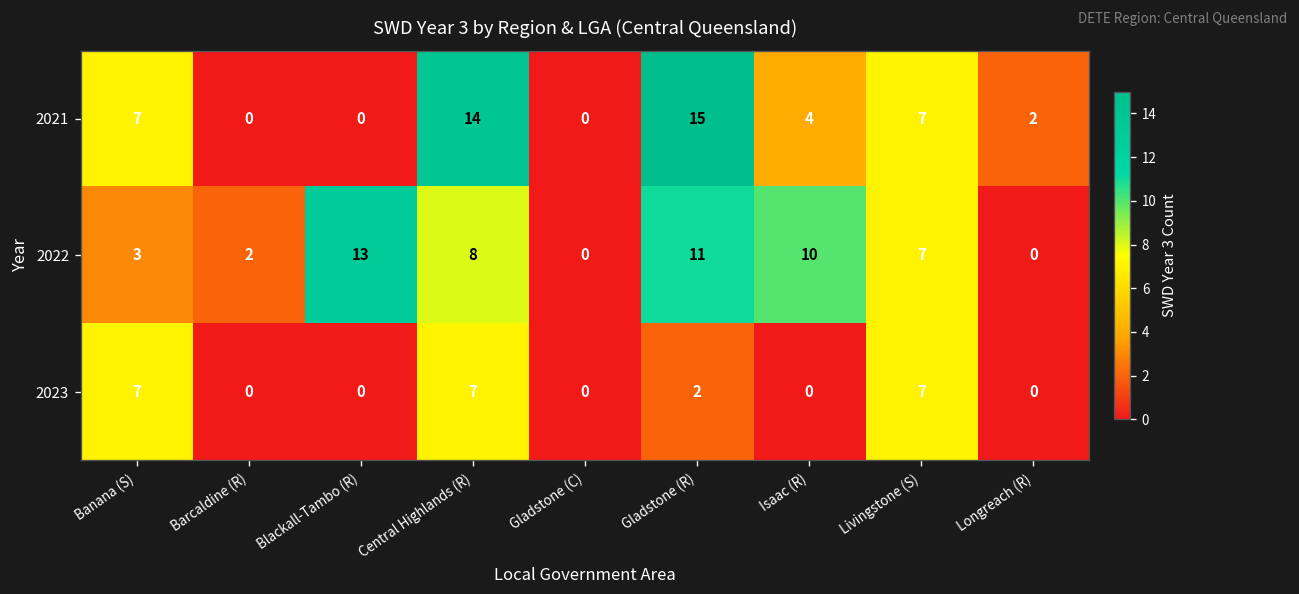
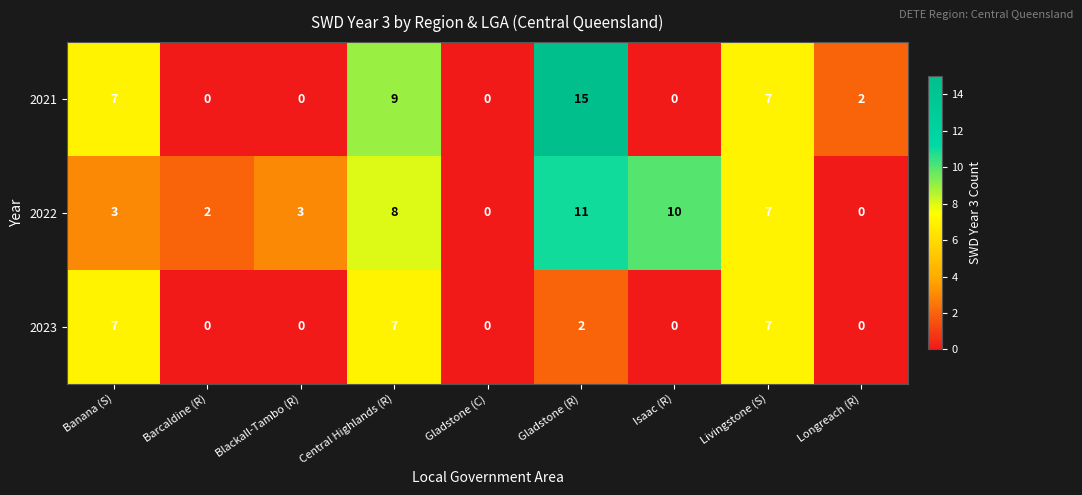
  {
    "2021": {
      "Banana (S)": 7,
      "Barcaldine (R)": 0,
      "Blackall-Tambo (R)": 0,
-     "Central Highlands (R)": 14,
+     "Central Highlands (R)": 9,
      "Gladstone (C)": 0,
      "Gladstone (R)": 15,
-     "Isaac (R)": 4,
+     "Isaac (R)": 0,
      "Livingstone (S)": 7,
      "Longreach (R)": 2
    },
    "2022": {
      "Banana (S)": 3,
      "Barcaldine (R)": 2,
-     "Blackall-Tambo (R)": 13,
+     "Blackall-Tambo (R)": 3,
      "Central Highlands (R)": 8,
      "Gladstone (C)": 0,
      "Gladstone (R)": 11,
      "Isaac (R)": 10,
      "Livingstone (S)": 7,
      "Longreach (R)": 0
    },
    "2023": {
      "Banana (S)": 7,
      "Barcaldine (R)": 0,
      "Blackall-Tambo (R)": 0,
      "Central Highlands (R)": 7,
      "Gladstone (C)": 0,
      "Gladstone (R)": 2,
      "Isaac (R)": 0,
      "Livingstone (S)": 7,
      "Longreach (R)": 0
    }
  }
